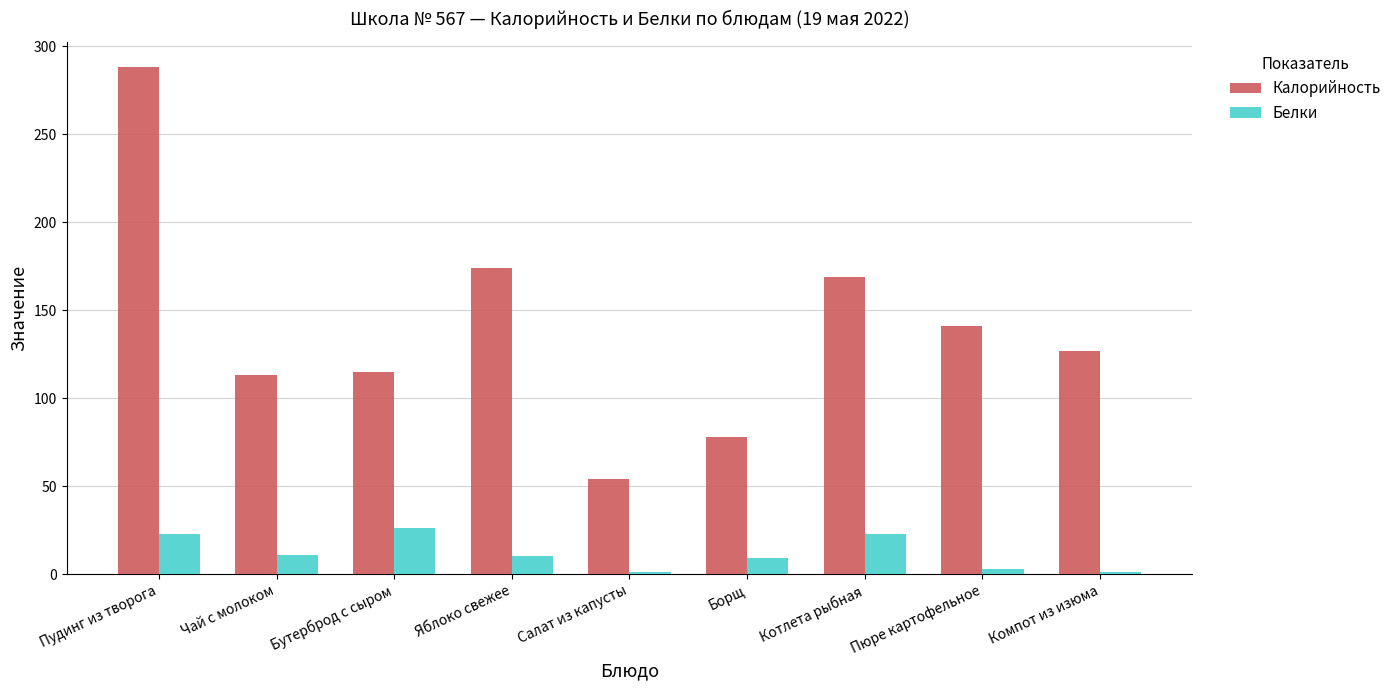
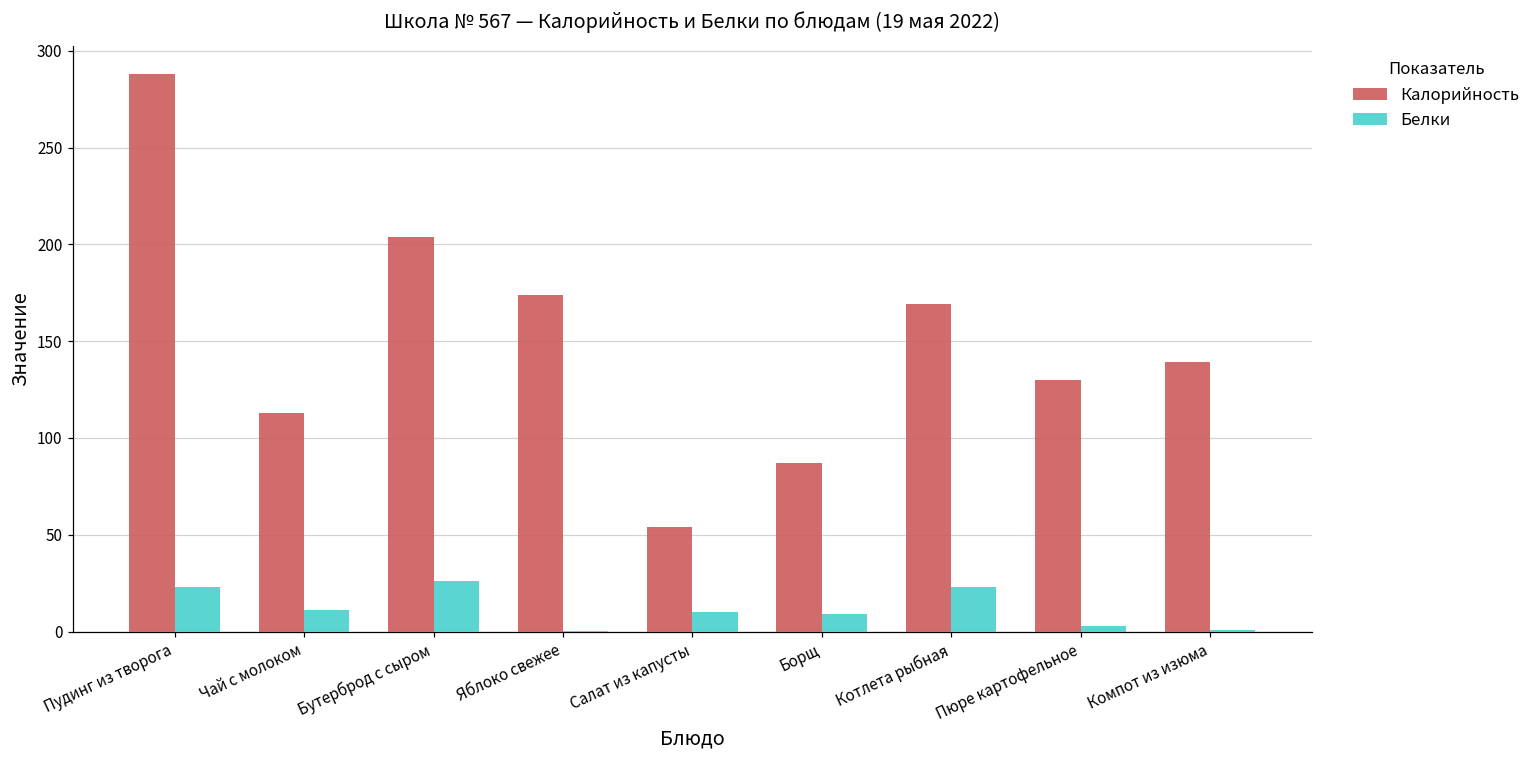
  {
    "Калорийность": {
      "Пудинг из творога": 288,
      "Чай с молоком": 113,
-     "Бутерброд с сыром": 115,
+     "Бутерброд с сыром": 204,
      "Яблоко свежее": 174,
      "Салат из капусты": 54,
-     "Борщ": 78,
+     "Борщ": 87,
      "Котлета рыбная": 169,
-     "Пюре картофельное": 141,
-     "Компот из изюма": 127
+     "Пюре картофельное": 130,
+     "Компот из изюма": 139
    },
    "Белки": {
      "Пудинг из творога": 23,
      "Чай с молоком": 11,
      "Бутерброд с сыром": 26,
-     "Яблоко свежее": 10,
-     "Салат из капусты": 1,
+     "Яблоко свежее": 0,
+     "Салат из капусты": 10,
      "Борщ": 9,
      "Котлета рыбная": 23,
      "Пюре картофельное": 3
    }
  }
